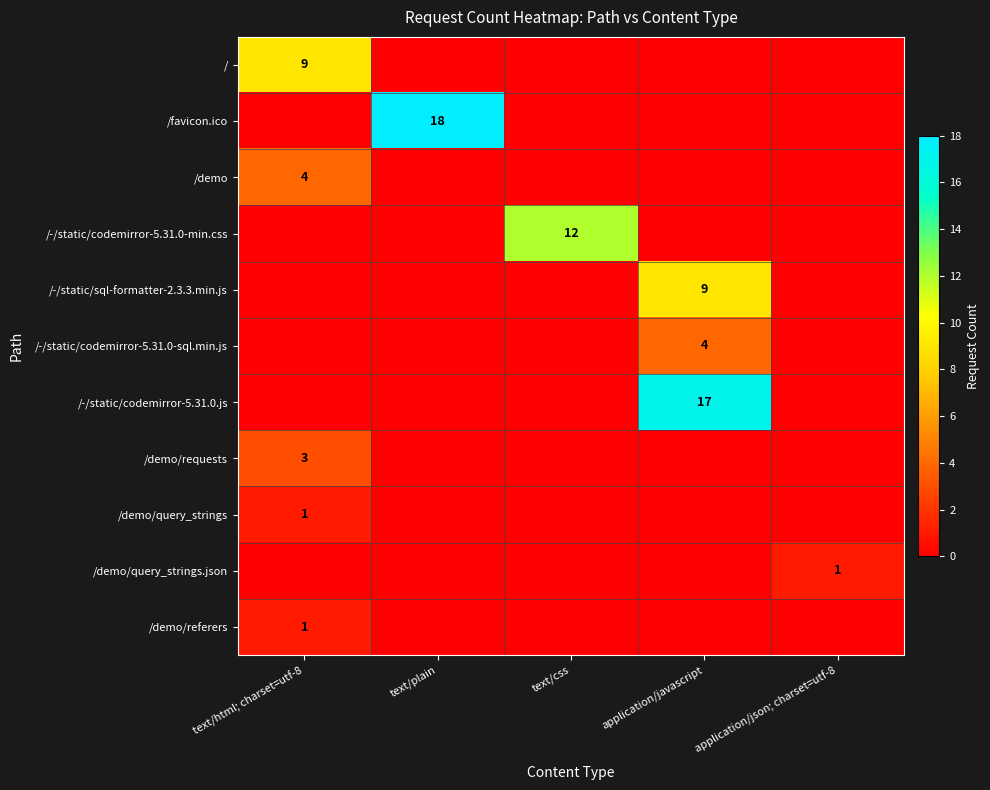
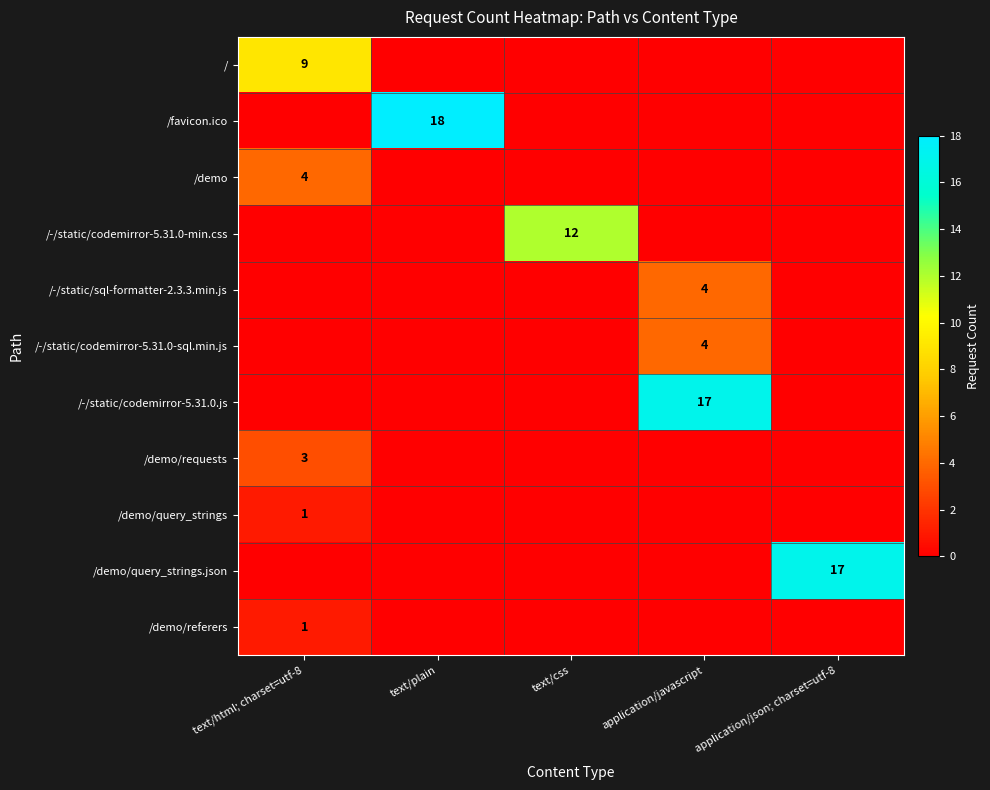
  {
    "/": {
      "text/html; charset=utf-8": 9
    },
    "/favicon.ico": {
      "text/plain": 18
    },
    "/demo": {
      "text/html; charset=utf-8": 4
    },
    "/-/static/codemirror-5.31.0-min.css": {
      "text/css": 12
    },
    "/-/static/sql-formatter-2.3.3.min.js": {
-     "application/javascript": 9
+     "application/javascript": 4
    },
    "/-/static/codemirror-5.31.0-sql.min.js": {
      "application/javascript": 4
    },
    "/-/static/codemirror-5.31.0.js": {
      "application/javascript": 17
    },
    "/demo/requests": {
      "text/html; charset=utf-8": 3
    },
    "/demo/query_strings": {
      "text/html; charset=utf-8": 1
    },
    "/demo/query_strings.json": {
-     "application/json; charset=utf-8": 1
+     "application/json; charset=utf-8": 17
    },
    "/demo/referers": {
      "text/html; charset=utf-8": 1
    }
  }
